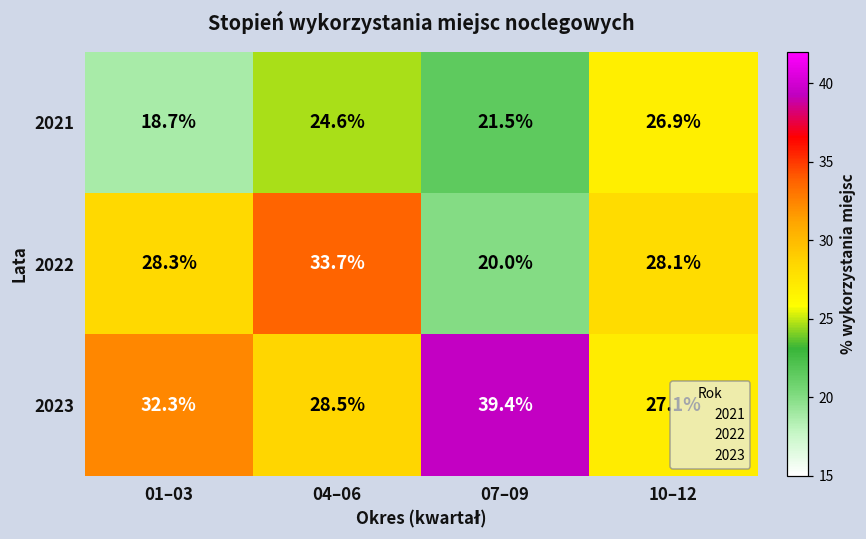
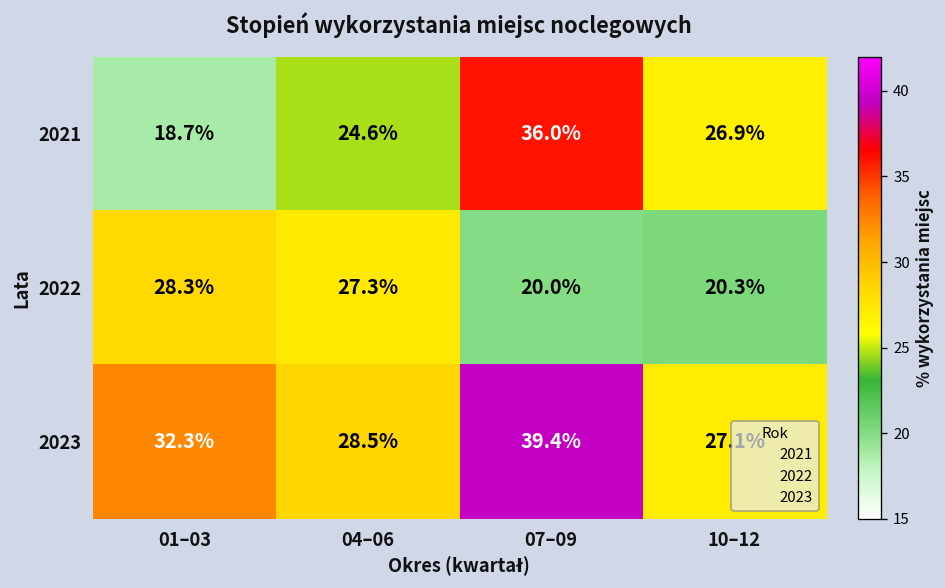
  {
    "2021": {
      "01–03": "18.7%",
      "04–06": "24.6%",
-     "07–09": "21.5%",
+     "07–09": "36.0%",
      "10–12": "26.9%"
    },
    "2022": {
      "01–03": "28.3%",
-     "04–06": "33.7%",
+     "04–06": "27.3%",
      "07–09": "20.0%",
-     "10–12": "28.1%"
+     "10–12": "20.3%"
    },
    "2023": {
      "01–03": "32.3%",
      "04–06": "28.5%",
      "07–09": "39.4%"
    }
  }
